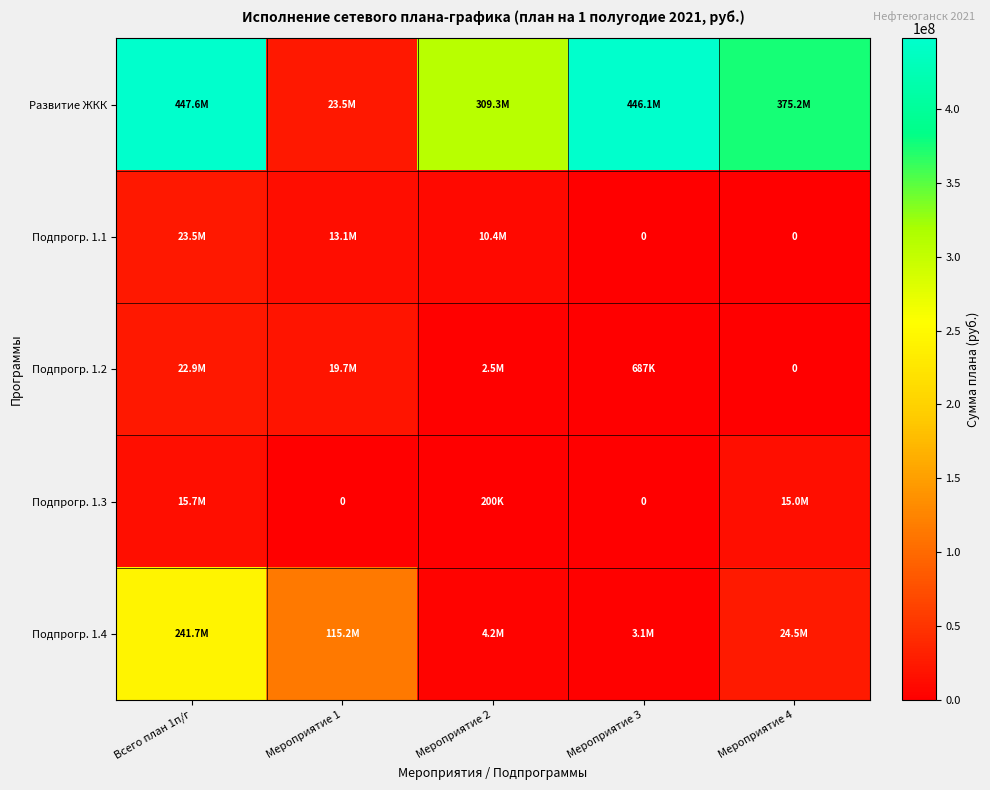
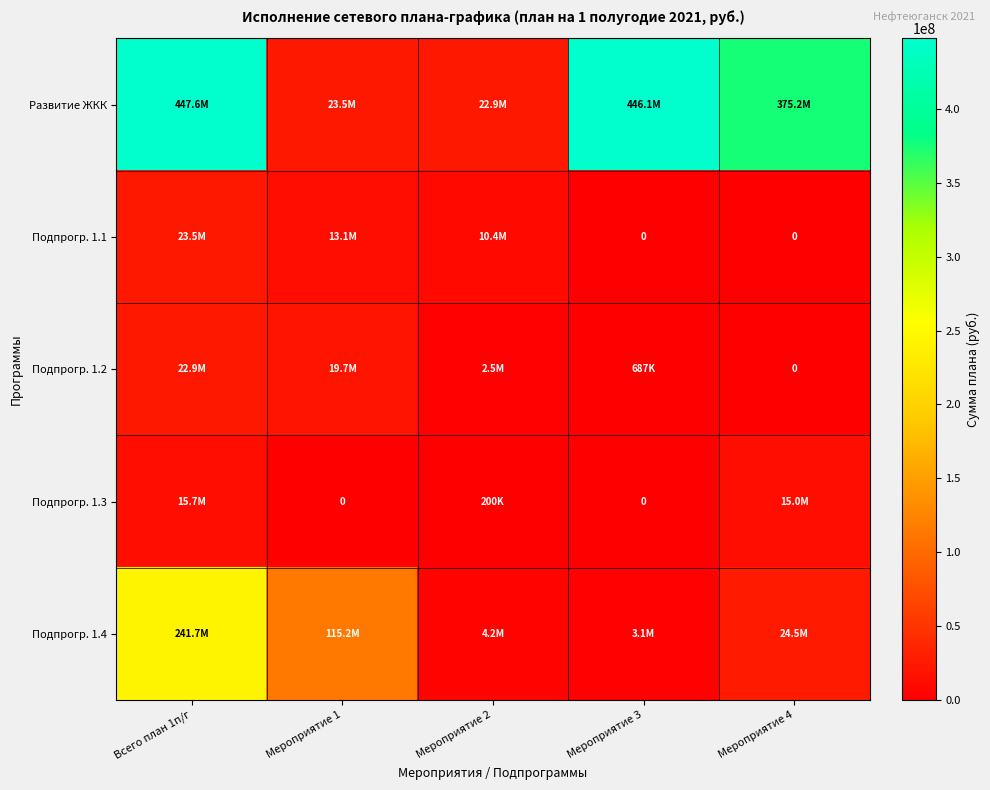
  {
    "Развитие ЖКК": {
      "Всего план 1п/г": "447.6M",
      "Мероприятие 1": "23.5M",
-     "Мероприятие 2": "309.3M",
+     "Мероприятие 2": "22.9M",
      "Мероприятие 3": "446.1M",
      "Мероприятие 4": "375.2M"
    },
    "Подпрогр. 1.1": {
      "Всего план 1п/г": "23.5M",
      "Мероприятие 1": "13.1M",
      "Мероприятие 2": "10.4M",
      "Мероприятие 3": "0",
      "Мероприятие 4": "0"
    },
    "Подпрогр. 1.2": {
      "Всего план 1п/г": "22.9M",
      "Мероприятие 1": "19.7M",
      "Мероприятие 2": "2.5M",
      "Мероприятие 3": "687K",
      "Мероприятие 4": "0"
    },
    "Подпрогр. 1.3": {
      "Всего план 1п/г": "15.7M",
      "Мероприятие 1": "0",
      "Мероприятие 2": "200K",
      "Мероприятие 3": "0",
      "Мероприятие 4": "15.0M"
    },
    "Подпрогр. 1.4": {
      "Всего план 1п/г": "241.7M",
      "Мероприятие 1": "115.2M",
      "Мероприятие 2": "4.2M",
      "Мероприятие 3": "3.1M",
      "Мероприятие 4": "24.5M"
    }
  }
